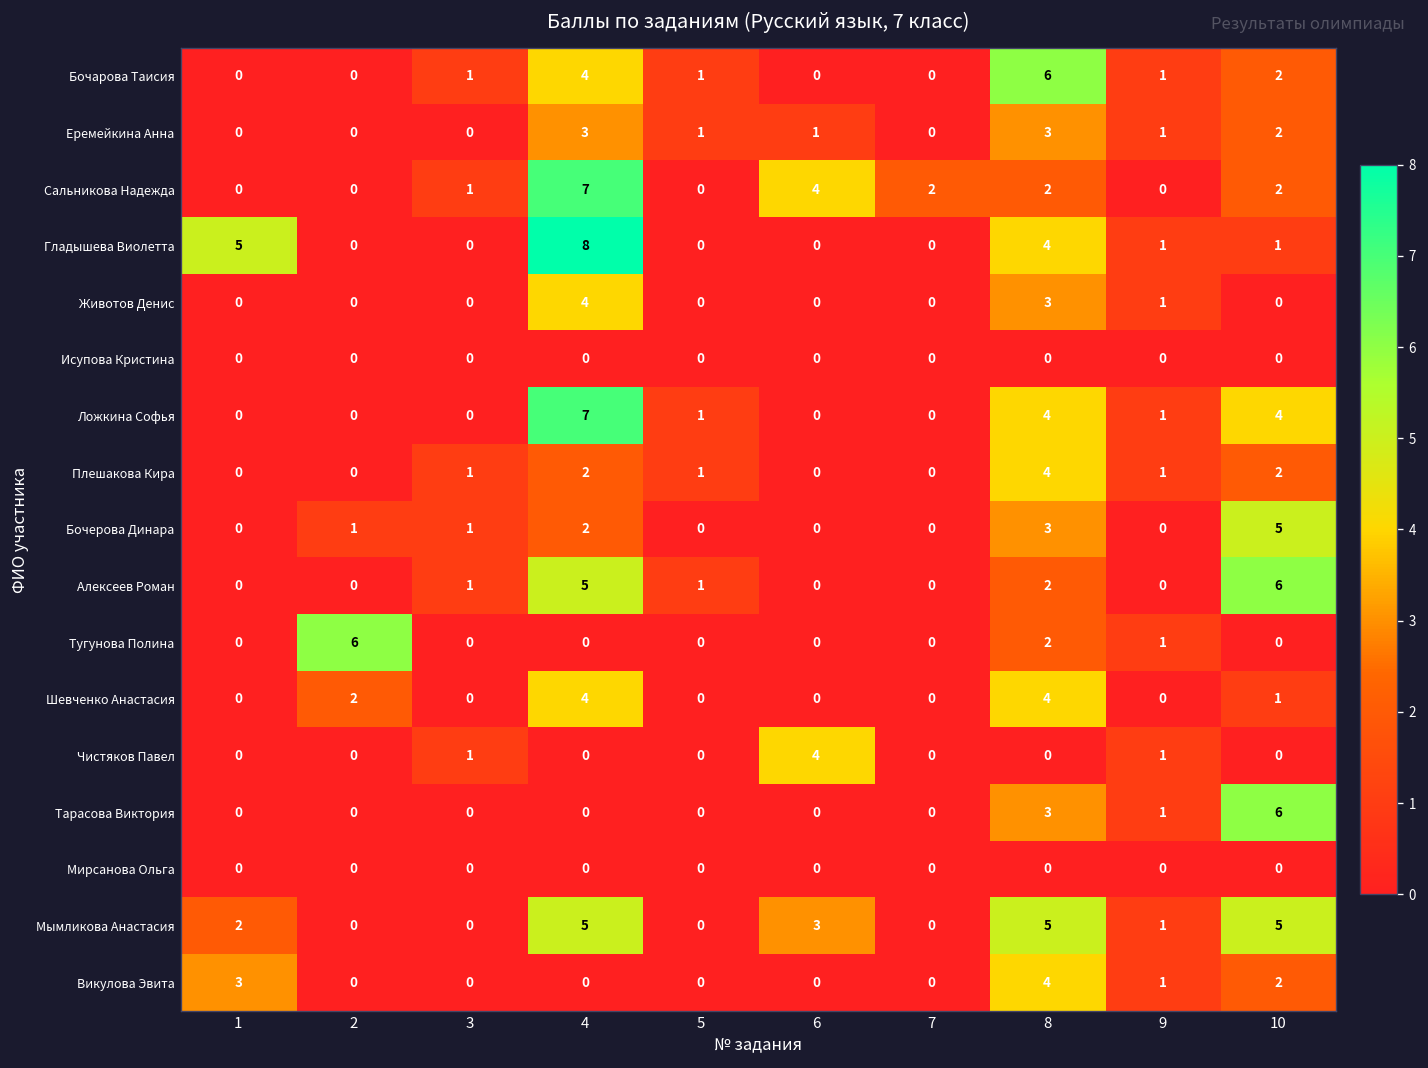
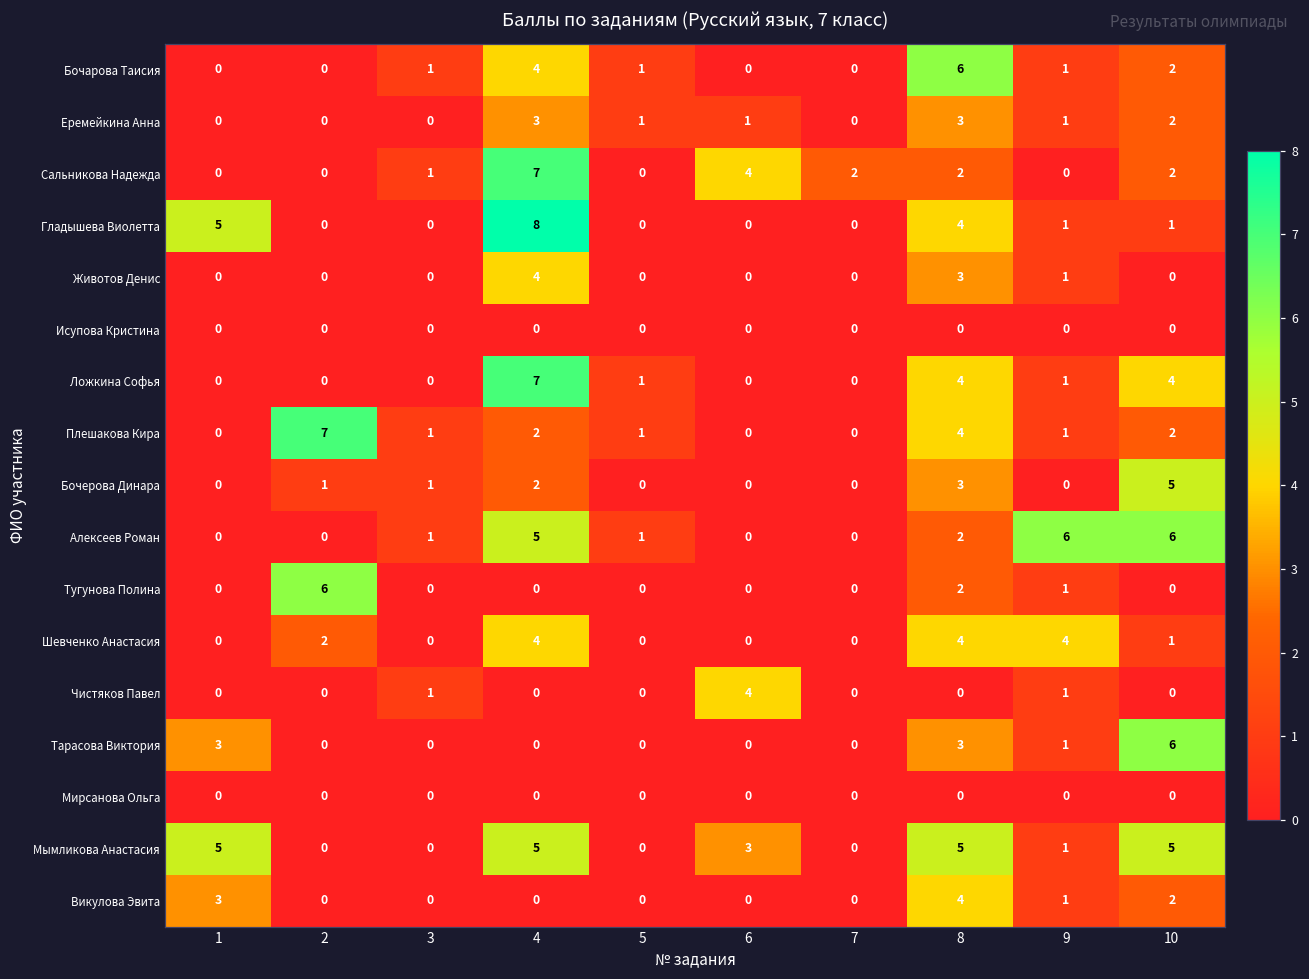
  {
    "Бочарова Таисия": {
      "1": 0,
      "2": 0,
      "3": 1,
      "4": 4,
      "5": 1,
      "6": 0,
      "7": 0,
      "8": 6,
      "9": 1,
      "10": 2
    },
    "Еремейкина Анна": {
      "1": 0,
      "2": 0,
      "3": 0,
      "4": 3,
      "5": 1,
      "6": 1,
      "7": 0,
      "8": 3,
      "9": 1,
      "10": 2
    },
    "Сальникова Надежда": {
      "1": 0,
      "2": 0,
      "3": 1,
      "4": 7,
      "5": 0,
      "6": 4,
      "7": 2,
      "8": 2,
      "9": 0,
      "10": 2
    },
    "Гладышева Виолетта": {
      "1": 5,
      "2": 0,
      "3": 0,
      "4": 8,
      "5": 0,
      "6": 0,
      "7": 0,
      "8": 4,
      "9": 1,
      "10": 1
    },
    "Животов Денис": {
      "1": 0,
      "2": 0,
      "3": 0,
      "4": 4,
      "5": 0,
      "6": 0,
      "7": 0,
      "8": 3,
      "9": 1,
      "10": 0
    },
    "Исупова Кристина": {
      "1": 0,
      "2": 0,
      "3": 0,
      "4": 0,
      "5": 0,
      "6": 0,
      "7": 0,
      "8": 0,
      "9": 0,
      "10": 0
    },
    "Ложкина Софья": {
      "1": 0,
      "2": 0,
      "3": 0,
      "4": 7,
      "5": 1,
      "6": 0,
      "7": 0,
      "8": 4,
      "9": 1,
      "10": 4
    },
    "Плешакова Кира": {
      "1": 0,
-     "2": 0,
+     "2": 7,
      "3": 1,
      "4": 2,
      "5": 1,
      "6": 0,
      "7": 0,
      "8": 4,
      "9": 1,
      "10": 2
    },
    "Бочерова Динара": {
      "1": 0,
      "2": 1,
      "3": 1,
      "4": 2,
      "5": 0,
      "6": 0,
      "7": 0,
      "8": 3,
      "9": 0,
      "10": 5
    },
    "Алексеев Роман": {
      "1": 0,
      "2": 0,
      "3": 1,
      "4": 5,
      "5": 1,
      "6": 0,
      "7": 0,
      "8": 2,
-     "9": 0,
+     "9": 6,
      "10": 6
    },
    "Тугунова Полина": {
      "1": 0,
      "2": 6,
      "3": 0,
      "4": 0,
      "5": 0,
      "6": 0,
      "7": 0,
      "8": 2,
      "9": 1,
      "10": 0
    },
    "Шевченко Анастасия": {
      "1": 0,
      "2": 2,
      "3": 0,
      "4": 4,
      "5": 0,
      "6": 0,
      "7": 0,
      "8": 4,
-     "9": 0,
+     "9": 4,
      "10": 1
    },
    "Чистяков Павел": {
      "1": 0,
      "2": 0,
      "3": 1,
      "4": 0,
      "5": 0,
      "6": 4,
      "7": 0,
      "8": 0,
      "9": 1,
      "10": 0
    },
    "Тарасова Виктория": {
-     "1": 0,
+     "1": 3,
      "2": 0,
      "3": 0,
      "4": 0,
      "5": 0,
      "6": 0,
      "7": 0,
      "8": 3,
      "9": 1,
      "10": 6
    },
    "Мирсанова Ольга": {
      "1": 0,
      "2": 0,
      "3": 0,
      "4": 0,
      "5": 0,
      "6": 0,
      "7": 0,
      "8": 0,
      "9": 0,
      "10": 0
    },
    "Мымликова Анастасия": {
-     "1": 2,
+     "1": 5,
      "2": 0,
      "3": 0,
      "4": 5,
      "5": 0,
      "6": 3,
      "7": 0,
      "8": 5,
      "9": 1,
      "10": 5
    },
    "Викулова Эвита": {
      "1": 3,
      "2": 0,
      "3": 0,
      "4": 0,
      "5": 0,
      "6": 0,
      "7": 0,
      "8": 4,
      "9": 1,
      "10": 2
    }
  }
